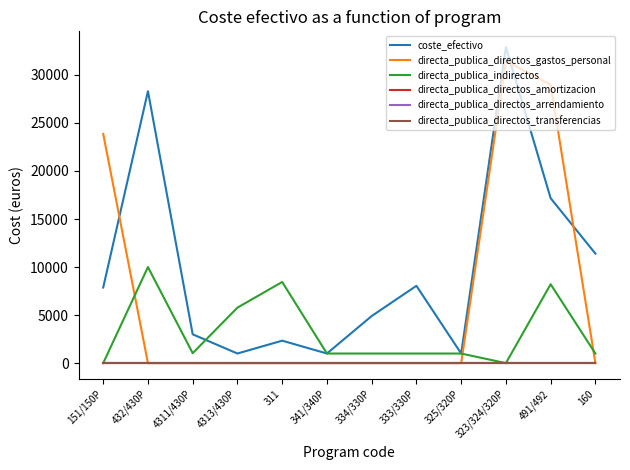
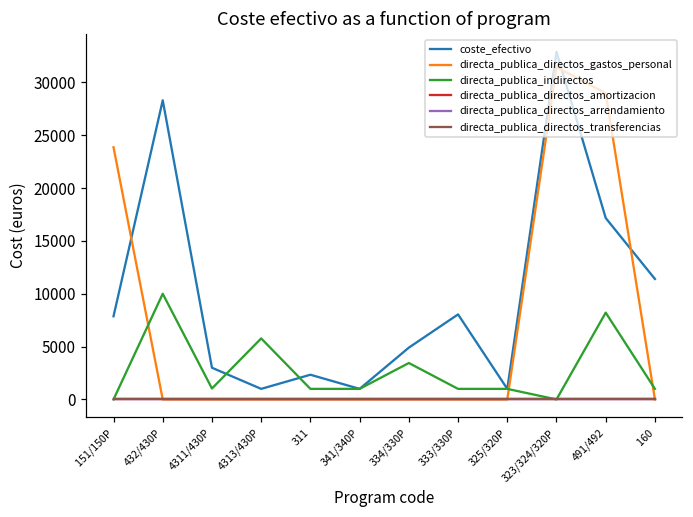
  {
    "coste_efectivo": {
      "151/150P": 8000,
      "432/430P": 28000,
      "4311/430P": 3000,
      "4313/430P": 1000,
      "311": 2000,
      "334/330P": 5000,
      "333/330P": 8000,
      "491/492": 17000,
      "160": 11000
    },
    "directa_publica_directos_gastos_personal": {
      "151/150P": 24000
    },
    "directa_publica_indirectos": {
      "432/430P": 10000,
      "4311/430P": 1000,
      "4313/430P": 6000,
-     "311": 8000,
-     "334/330P": 1000,
+     "311": 1000,
+     "334/330P": 3000,
      "333/330P": 1000,
      "491/492": 8000,
      "160": 1000
    },
    "directa_publica_directos_transferencias": {
      "491/492": 0
    }
  }
